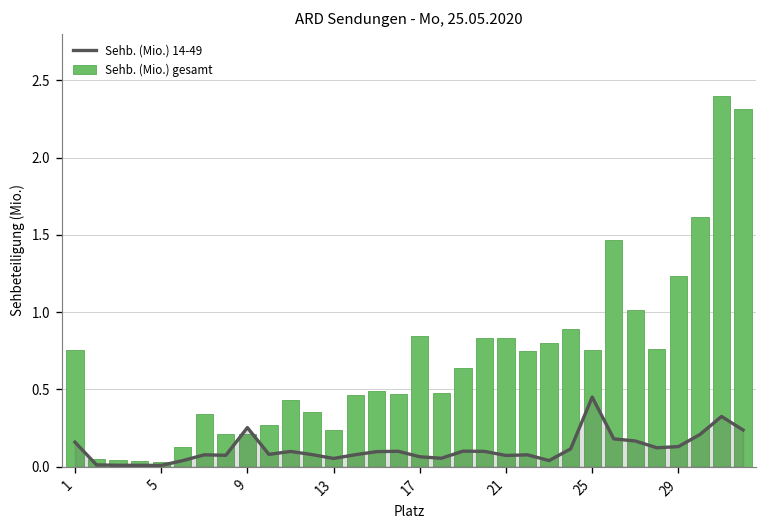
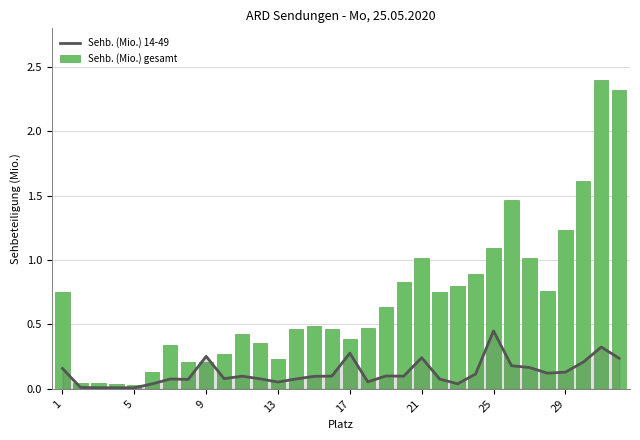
  {
    "Sehb. (Mio.) 14-49": {
      "1": 0.16,
      "5": 0.01,
      "9": 0.25,
      "13": 0.05,
-     "17": 0.06,
-     "21": 0.07,
+     "17": 0.28,
+     "21": 0.24,
      "25": 0.45,
      "29": 0.13
    },
    "Sehb. (Mio.) gesamt": {
      "1": 0.76,
      "5": 0.03,
      "9": 0.21,
      "13": 0.23,
-     "17": 0.84,
-     "21": 0.84,
-     "25": 0.75,
+     "17": 0.39,
+     "21": 1.02,
+     "25": 1.09,
      "29": 1.23
    }
  }
